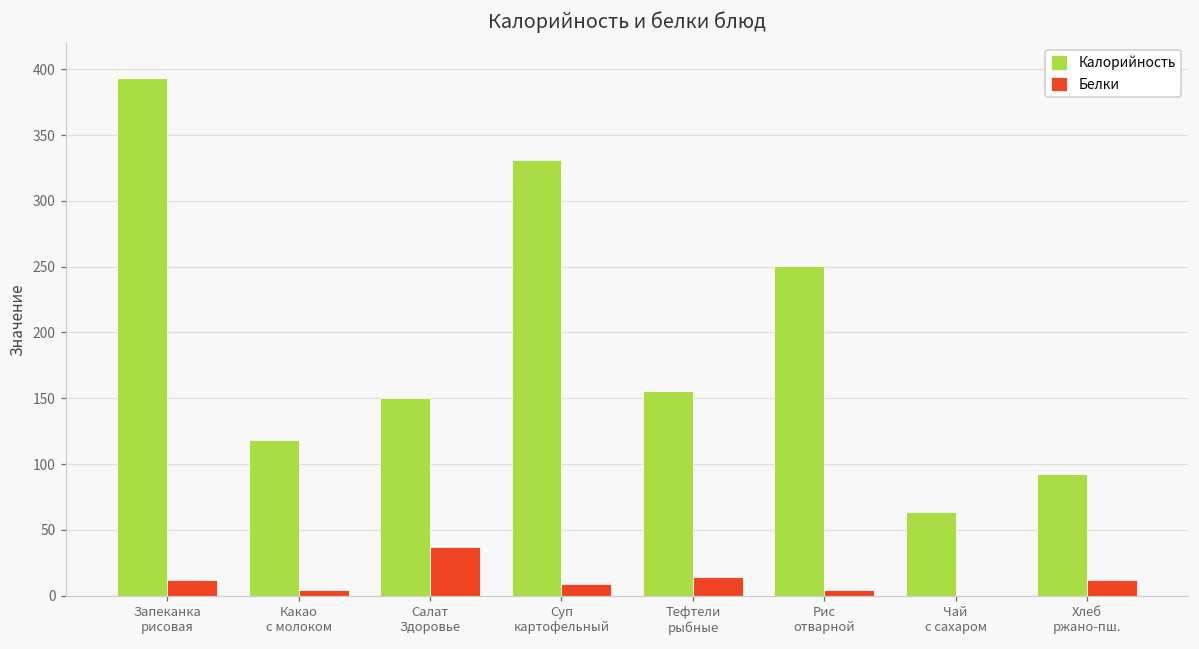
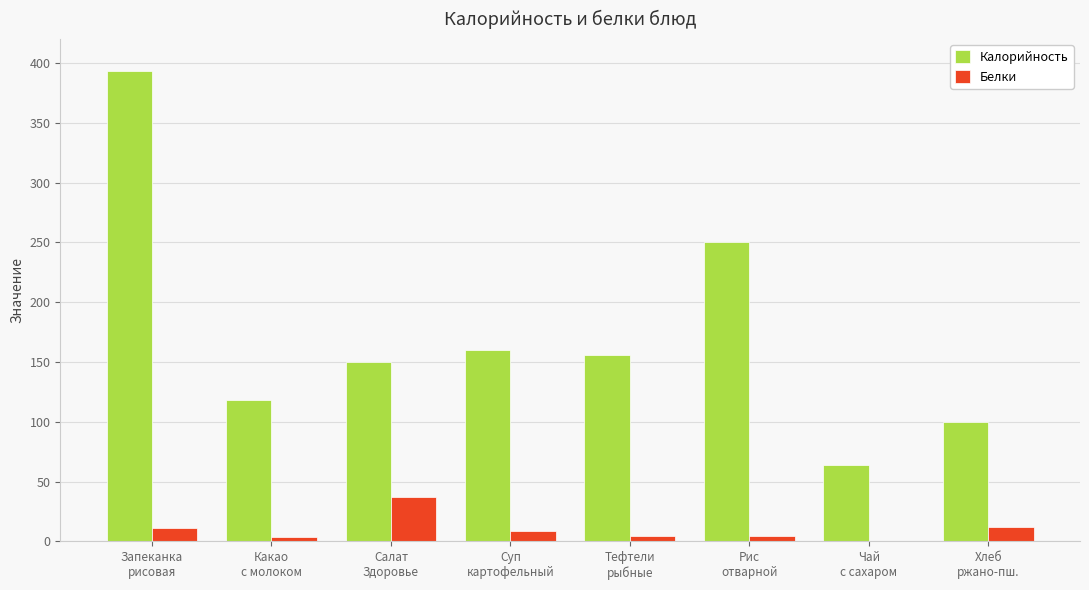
  {
    "Калорийность": {
      "Запеканка рисовая": 393,
      "Какао с молоком": 119,
      "Салат Здоровье": 150,
-     "Суп картофельный": 331,
+     "Суп картофельный": 160,
      "Тефтели рыбные": 156,
      "Рис отварной": 250,
      "Чай с сахаром": 64,
-     "Хлеб ржано-пш.": 93
+     "Хлеб ржано-пш.": 100
    },
    "Белки": {
      "Запеканка рисовая": 12,
      "Какао с молоком": 4,
      "Салат Здоровье": 37,
      "Суп картофельный": 9,
-     "Тефтели рыбные": 14,
+     "Тефтели рыбные": 4,
      "Рис отварной": 5,
      "Чай с сахаром": 0,
      "Хлеб ржано-пш.": 12
    }
  }
